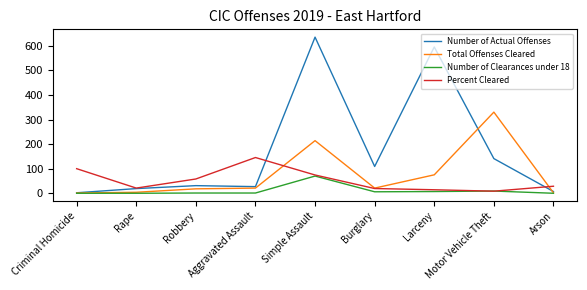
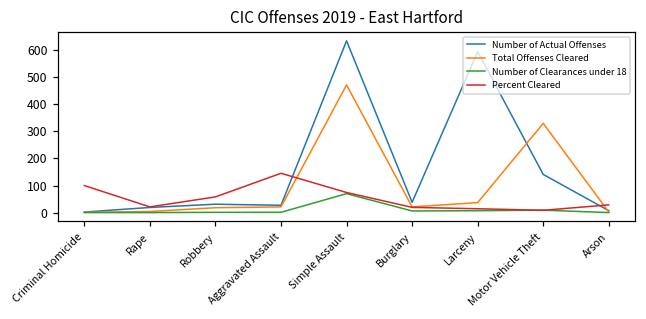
  {
    "Number of Actual Offenses": {
      "Robbery": 30,
      "Simple Assault": 640,
-     "Burglary": 110,
+     "Burglary": 40,
      "Motor Vehicle Theft": 140
    },
    "Total Offenses Cleared": {
      "Robbery": 20,
-     "Simple Assault": 210,
-     "Larceny": 80,
+     "Simple Assault": 470,
+     "Larceny": 40,
      "Motor Vehicle Theft": 330
    },
    "Number of Clearances under 18": {
      "Robbery": 0,
      "Aggravated Assault": 0,
      "Burglary": 10
    },
    "Percent Cleared": {
      "Criminal Homicide": 100,
      "Robbery": 60,
      "Aggravated Assault": 150,
      "Arson": 30
    }
  }
